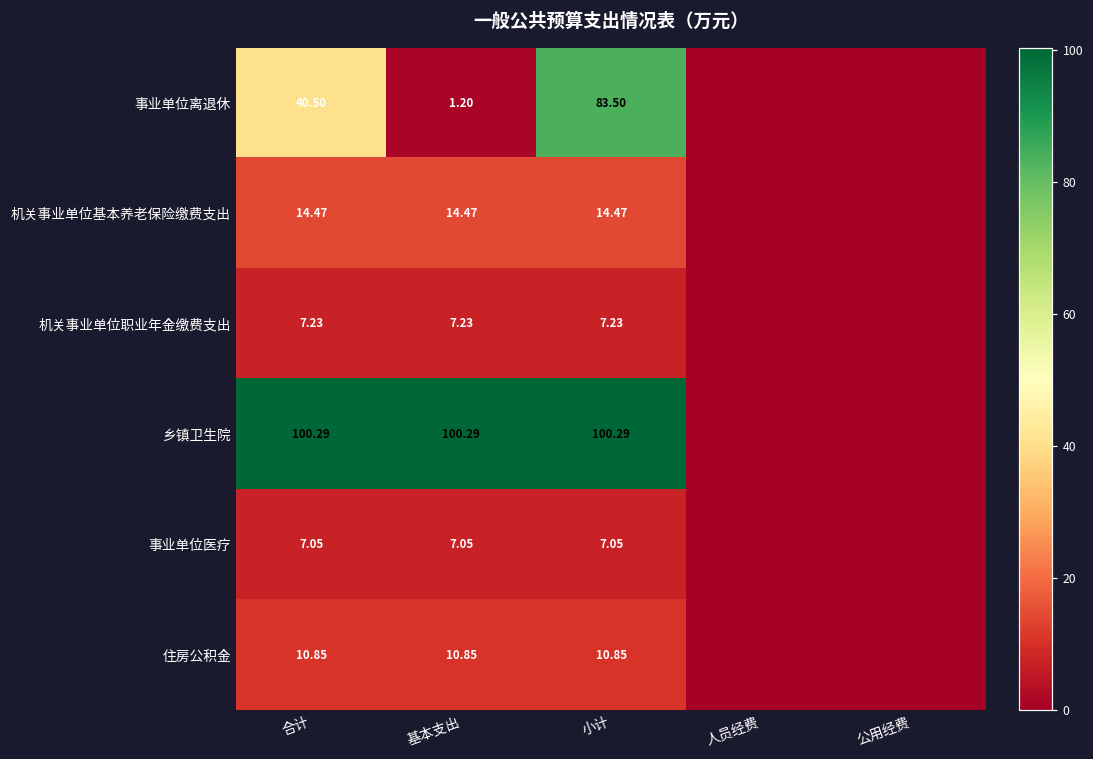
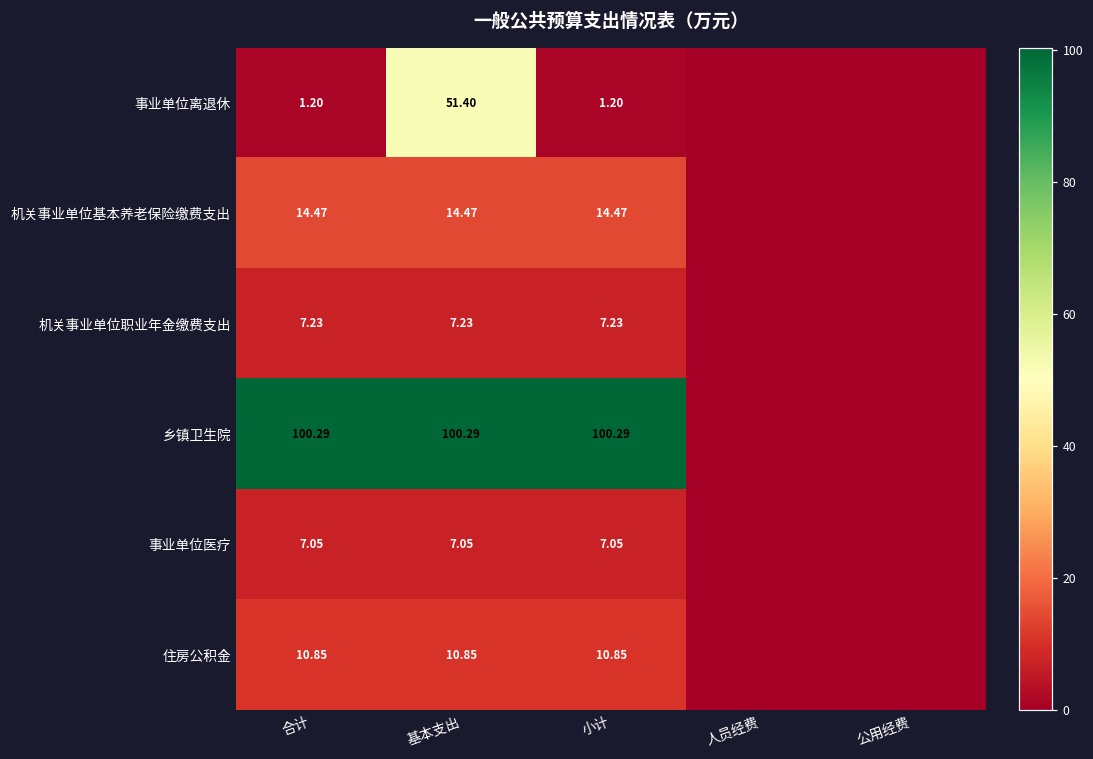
  {
    "事业单位离退休": {
-     "合计": 40.50,
-     "基本支出": 1.20,
-     "小计": 83.50
+     "合计": 1.20,
+     "基本支出": 51.40,
+     "小计": 1.20
    },
    "机关事业单位基本养老保险缴费支出": {
      "合计": 14.47,
      "基本支出": 14.47,
      "小计": 14.47
    },
    "机关事业单位职业年金缴费支出": {
      "合计": 7.23,
      "基本支出": 7.23,
      "小计": 7.23
    },
    "乡镇卫生院": {
      "合计": 100.29,
      "基本支出": 100.29,
      "小计": 100.29
    },
    "事业单位医疗": {
      "合计": 7.05,
      "基本支出": 7.05,
      "小计": 7.05
    },
    "住房公积金": {
      "合计": 10.85,
      "基本支出": 10.85,
      "小计": 10.85
    }
  }
